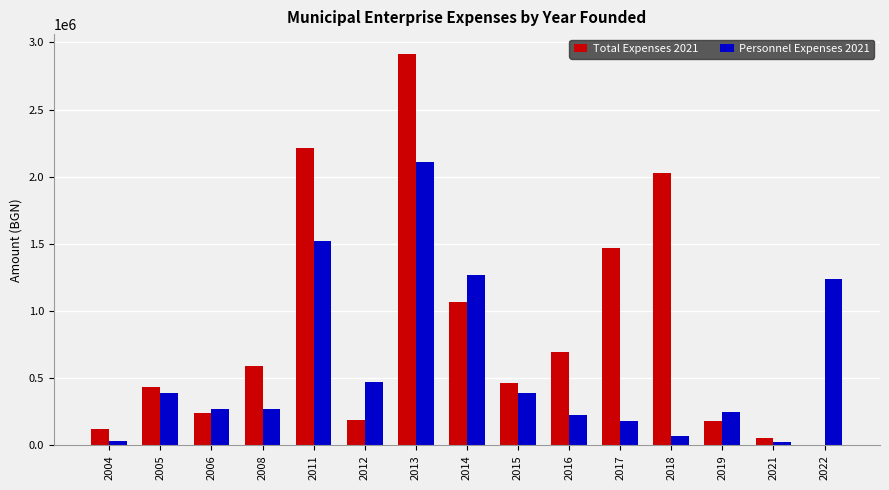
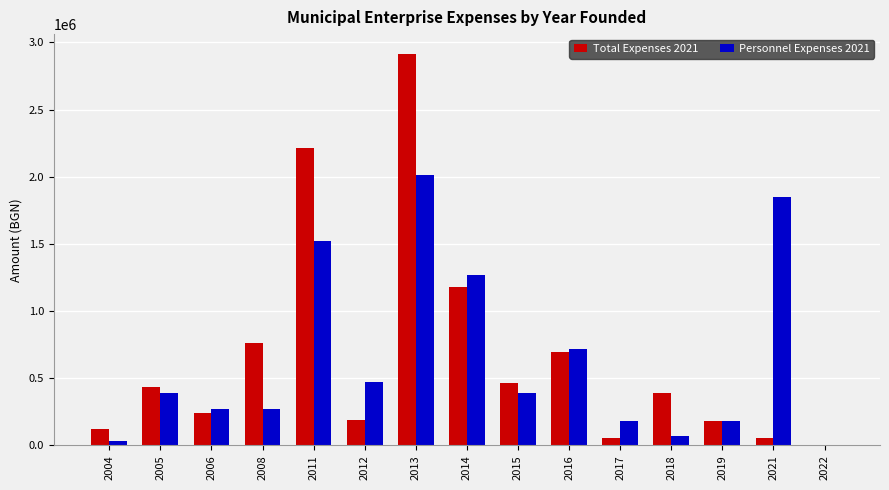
  {
    "Total Expenses 2021": {
      "2004": 120000,
      "2005": 440000,
      "2006": 240000,
-     "2008": 590000,
+     "2008": 770000,
      "2011": 2210000,
      "2012": 190000,
      "2013": 2920000,
-     "2014": 1070000,
+     "2014": 1180000,
      "2015": 460000,
      "2016": 690000,
-     "2017": 1470000,
-     "2018": 2030000,
+     "2017": 60000,
+     "2018": 390000,
      "2019": 180000,
      "2021": 60000,
      "2022": 0
    },
    "Personnel Expenses 2021": {
      "2004": 30000,
      "2005": 390000,
      "2006": 270000,
      "2008": 270000,
      "2011": 1520000,
      "2012": 470000,
-     "2013": 2110000,
+     "2013": 2010000,
      "2014": 1270000,
      "2015": 390000,
-     "2016": 230000,
+     "2016": 720000,
      "2017": 180000,
      "2018": 70000,
-     "2019": 250000,
-     "2021": 20000,
-     "2022": 1240000
+     "2019": 180000,
+     "2021": 1850000,
+     "2022": 0
    }
  }
